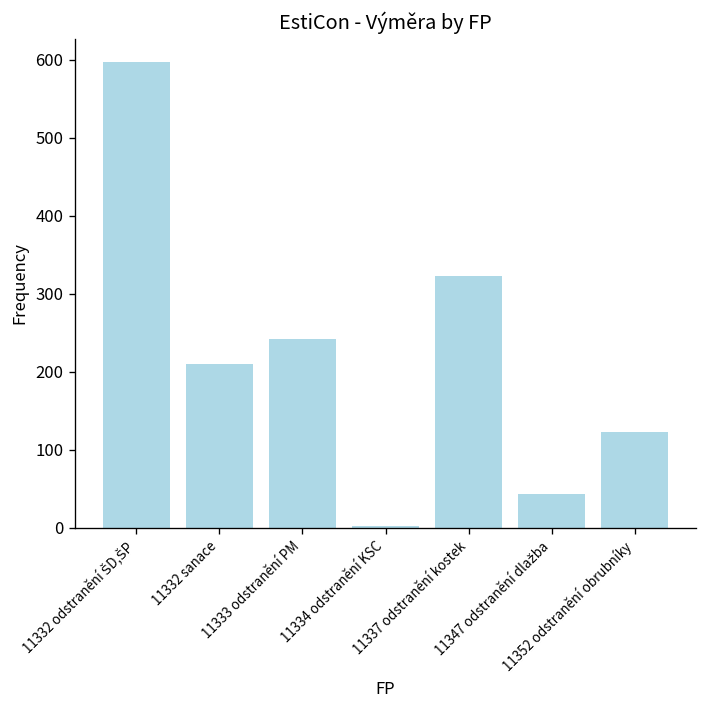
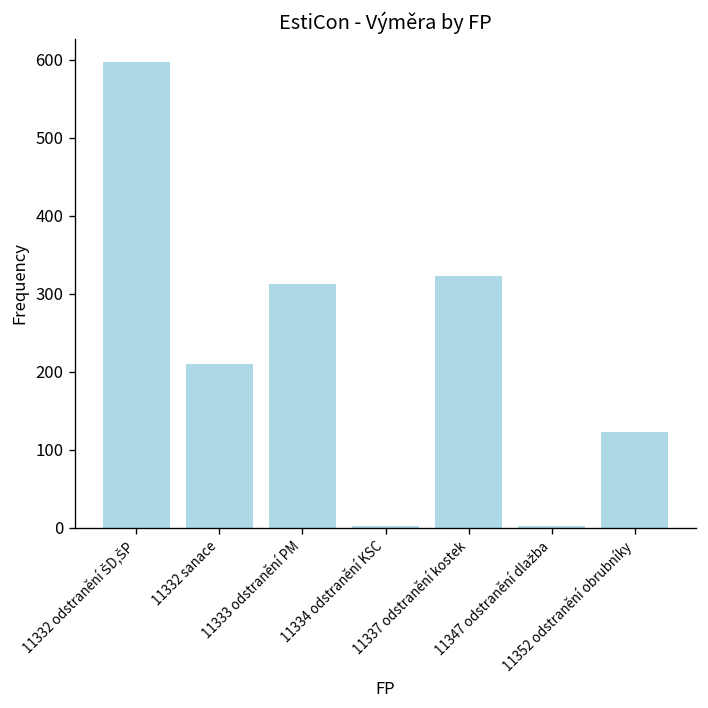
  {
    "11332 odstranění ŠD,ŠP": 600,
    "11332 sanace": 210,
-   "11333 odstranění PM": 240,
+   "11333 odstranění PM": 310,
    "11337 odstranění kostek": 320,
-   "11347 odstranění dlažba": 40,
+   "11347 odstranění dlažba": 0,
    "11352 odstranění obrubníky": 120
  }
